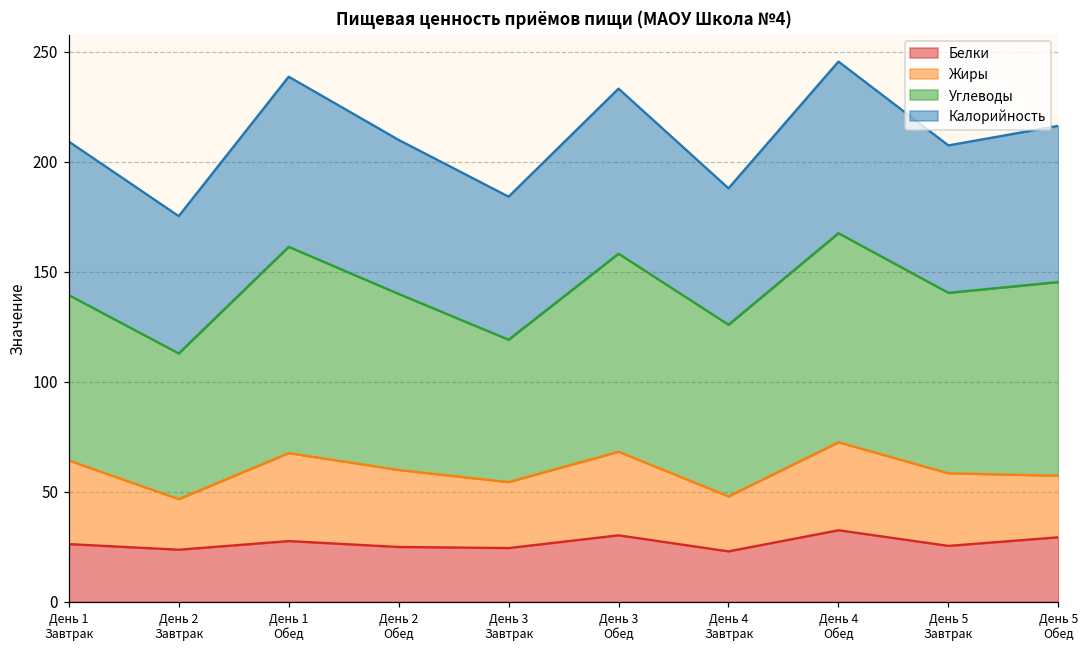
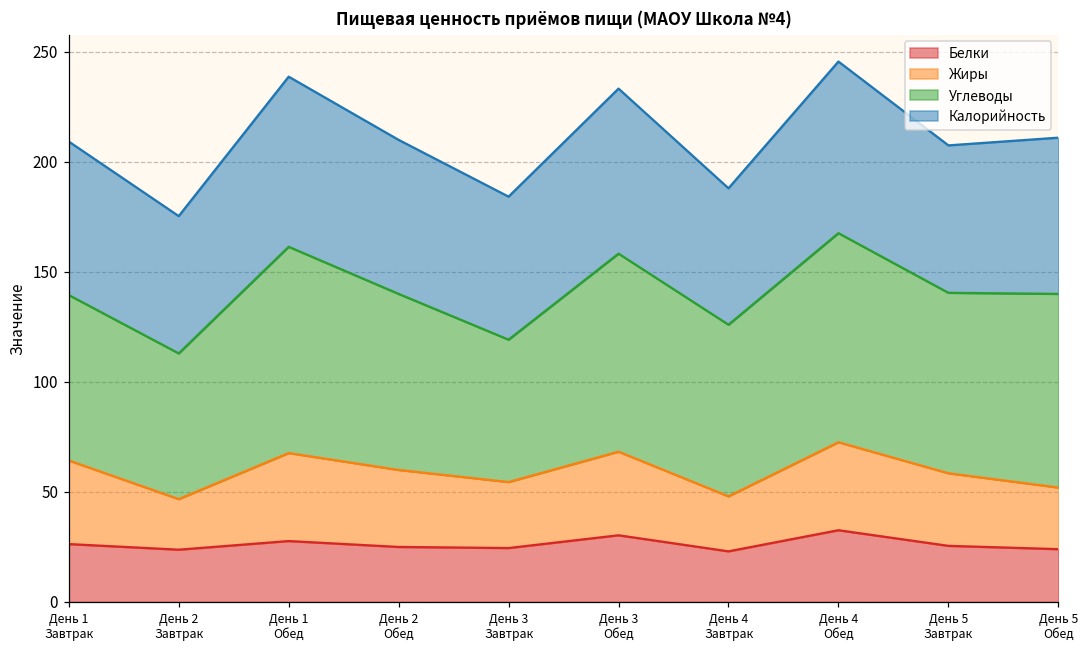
  {
    "Белки": {
      "День 1 Завтрак": 26,
      "День 2 Завтрак": 24,
      "День 1 Обед": 28,
      "День 2 Обед": 25,
      "День 3 Завтрак": 25,
      "День 3 Обед": 30,
      "День 4 Завтрак": 23,
      "День 4 Обед": 33,
      "День 5 Завтрак": 26,
-     "День 5 Обед": 29
+     "День 5 Обед": 24
    },
    "Жиры": {
      "День 1 Завтрак": 38,
      "День 2 Завтрак": 23,
      "День 1 Обед": 40,
      "День 2 Обед": 35,
      "День 3 Завтрак": 30,
      "День 3 Обед": 38,
      "День 4 Завтрак": 25,
      "День 4 Обед": 40,
      "День 5 Завтрак": 33,
      "День 5 Обед": 28
    },
    "Углеводы": {
      "День 1 Завтрак": 75,
      "День 2 Завтрак": 66,
      "День 1 Обед": 94,
      "День 2 Обед": 80,
      "День 3 Завтрак": 65,
      "День 3 Обед": 90,
      "День 4 Завтрак": 78,
      "День 4 Обед": 95,
      "День 5 Завтрак": 82,
      "День 5 Обед": 88
    },
    "Калорийность": {
      "День 1 Завтрак": 70,
      "День 2 Завтрак": 62,
      "День 1 Обед": 77,
      "День 2 Обед": 70,
      "День 3 Завтрак": 65,
      "День 3 Обед": 75,
      "День 4 Завтрак": 62,
      "День 4 Обед": 78,
      "День 5 Завтрак": 67,
      "День 5 Обед": 71
    }
  }
